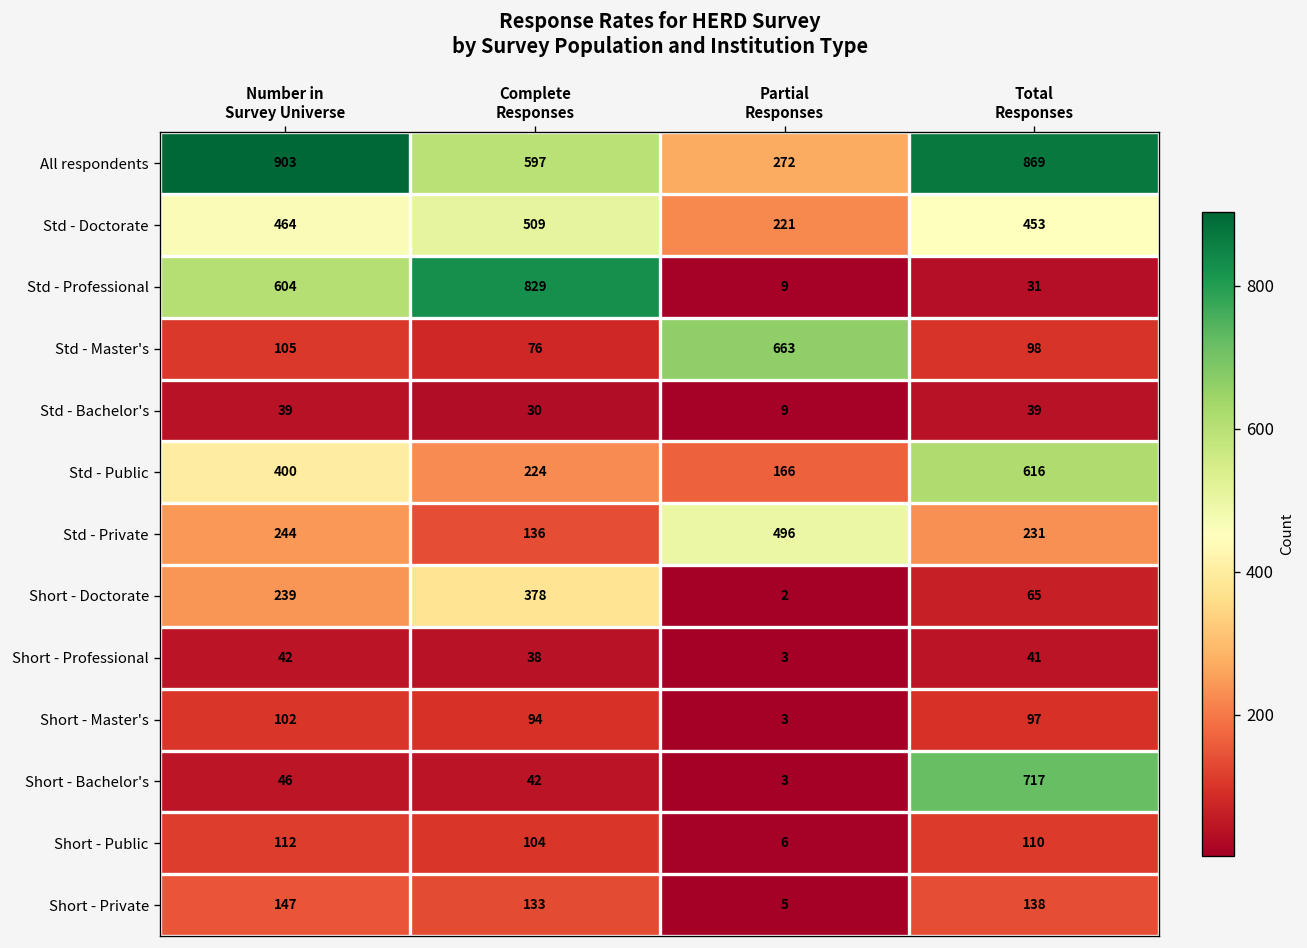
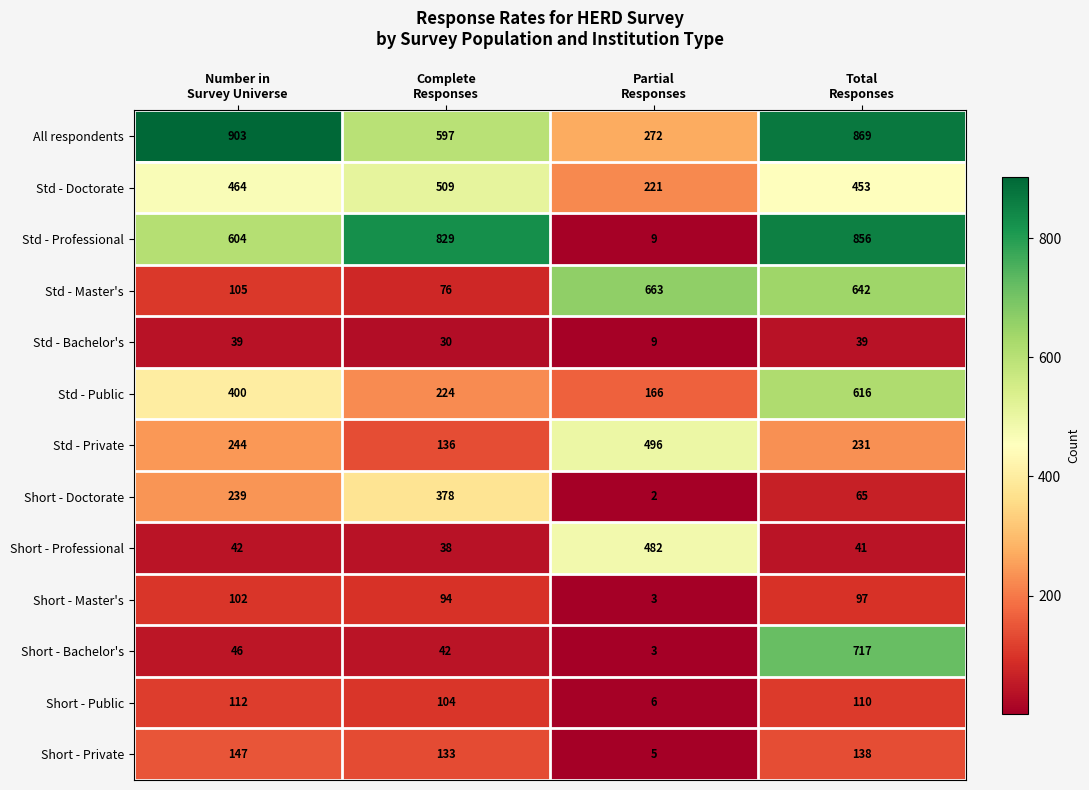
  {
    "All respondents": {
      "Number in Survey Universe": 903,
      "Complete Responses": 597,
      "Partial Responses": 272,
      "Total Responses": 869
    },
    "Std - Doctorate": {
      "Number in Survey Universe": 464,
      "Complete Responses": 509,
      "Partial Responses": 221,
      "Total Responses": 453
    },
    "Std - Professional": {
      "Number in Survey Universe": 604,
      "Complete Responses": 829,
      "Partial Responses": 9,
-     "Total Responses": 31
+     "Total Responses": 856
    },
    "Std - Master's": {
      "Number in Survey Universe": 105,
      "Complete Responses": 76,
      "Partial Responses": 663,
-     "Total Responses": 98
+     "Total Responses": 642
    },
    "Std - Bachelor's": {
      "Number in Survey Universe": 39,
      "Complete Responses": 30,
      "Partial Responses": 9,
      "Total Responses": 39
    },
    "Std - Public": {
      "Number in Survey Universe": 400,
      "Complete Responses": 224,
      "Partial Responses": 166,
      "Total Responses": 616
    },
    "Std - Private": {
      "Number in Survey Universe": 244,
      "Complete Responses": 136,
      "Partial Responses": 496,
      "Total Responses": 231
    },
    "Short - Doctorate": {
      "Number in Survey Universe": 239,
      "Complete Responses": 378,
      "Partial Responses": 2,
      "Total Responses": 65
    },
    "Short - Professional": {
      "Number in Survey Universe": 42,
      "Complete Responses": 38,
-     "Partial Responses": 3,
+     "Partial Responses": 482,
      "Total Responses": 41
    },
    "Short - Master's": {
      "Number in Survey Universe": 102,
      "Complete Responses": 94,
      "Partial Responses": 3,
      "Total Responses": 97
    },
    "Short - Bachelor's": {
      "Number in Survey Universe": 46,
      "Complete Responses": 42,
      "Partial Responses": 3,
      "Total Responses": 717
    },
    "Short - Public": {
      "Number in Survey Universe": 112,
      "Complete Responses": 104,
      "Partial Responses": 6,
      "Total Responses": 110
    },
    "Short - Private": {
      "Number in Survey Universe": 147,
      "Complete Responses": 133,
      "Partial Responses": 5,
      "Total Responses": 138
    }
  }
